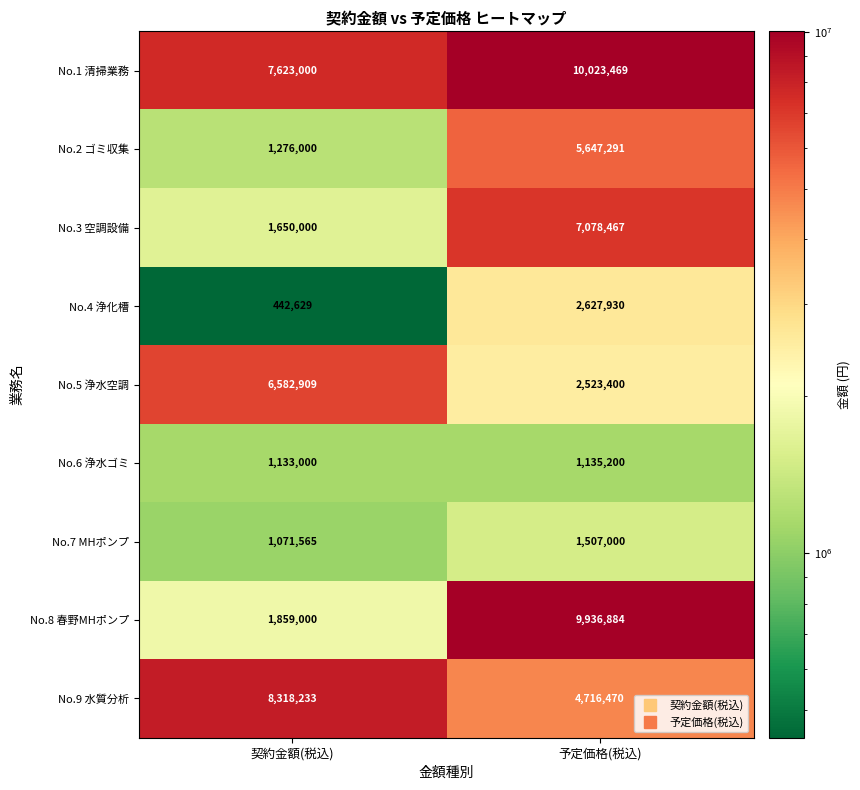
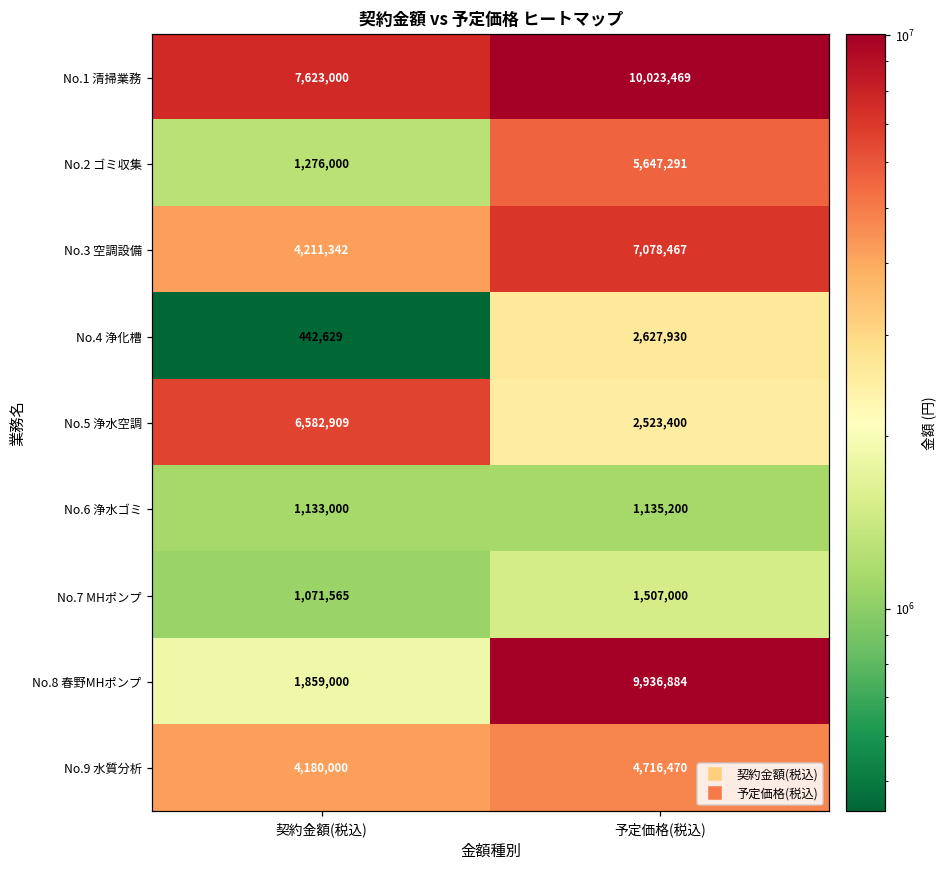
  {
    "No.1 清掃業務": {
      "契約金額(税込)": "7,623,000",
      "予定価格(税込)": "10,023,469"
    },
    "No.2 ゴミ収集": {
      "契約金額(税込)": "1,276,000",
      "予定価格(税込)": "5,647,291"
    },
    "No.3 空調設備": {
-     "契約金額(税込)": "1,650,000",
+     "契約金額(税込)": "4,211,342",
      "予定価格(税込)": "7,078,467"
    },
    "No.4 浄化槽": {
      "契約金額(税込)": "442,629",
      "予定価格(税込)": "2,627,930"
    },
    "No.5 浄水空調": {
      "契約金額(税込)": "6,582,909",
      "予定価格(税込)": "2,523,400"
    },
    "No.6 浄水ゴミ": {
      "契約金額(税込)": "1,133,000",
      "予定価格(税込)": "1,135,200"
    },
    "No.7 MHポンプ": {
      "契約金額(税込)": "1,071,565",
      "予定価格(税込)": "1,507,000"
    },
    "No.8 春野MHポンプ": {
      "契約金額(税込)": "1,859,000",
      "予定価格(税込)": "9,936,884"
    },
    "No.9 水質分析": {
-     "契約金額(税込)": "8,318,233",
+     "契約金額(税込)": "4,180,000",
      "予定価格(税込)": "4,716,470"
    }
  }
